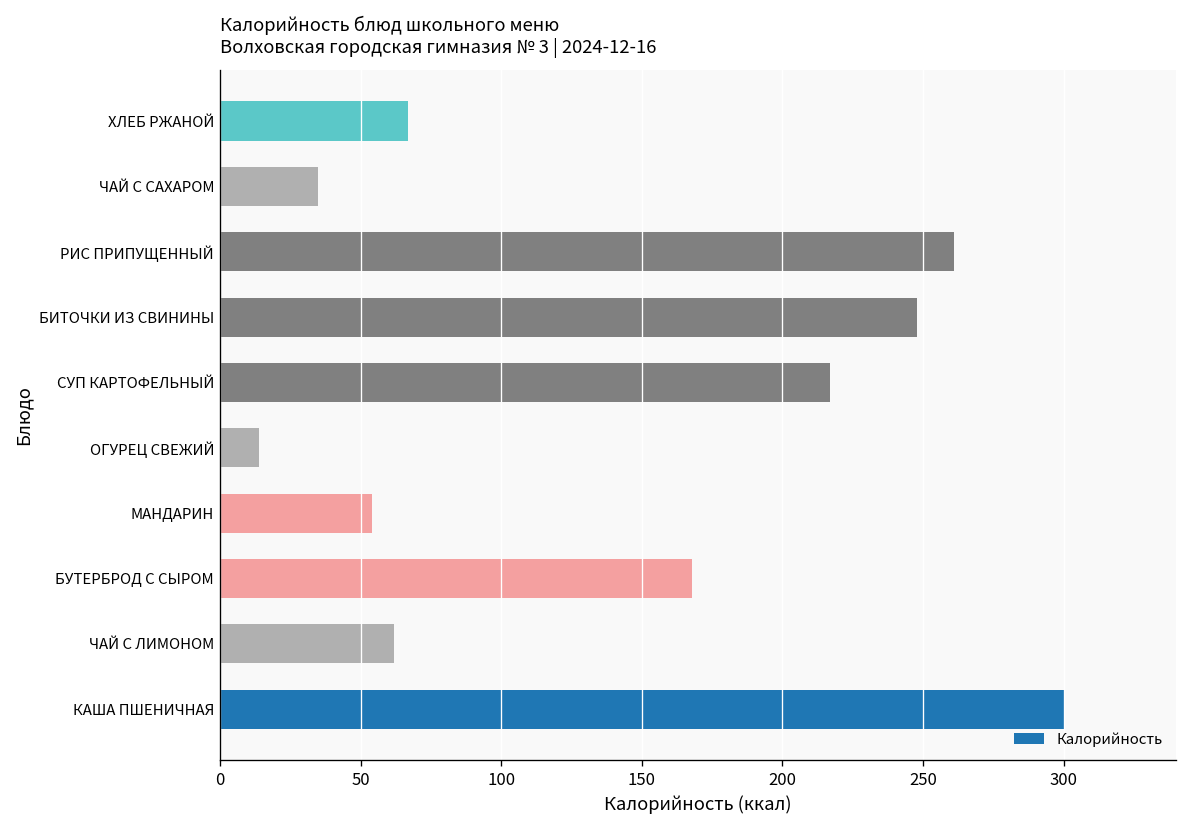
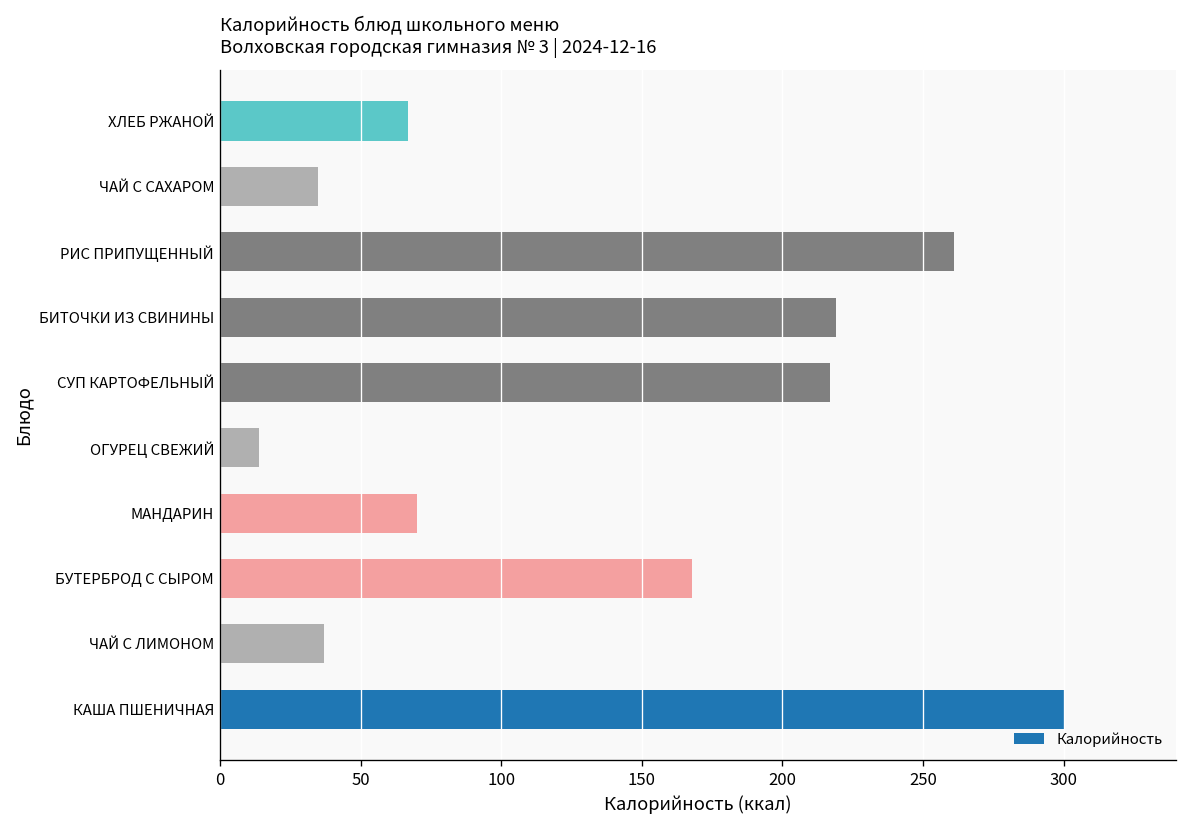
  {
    "ХЛЕБ РЖАНОЙ": 67,
    "ЧАЙ С САХАРОМ": 35,
    "РИС ПРИПУЩЕННЫЙ": 261,
-   "БИТОЧКИ ИЗ СВИНИНЫ": 248,
+   "БИТОЧКИ ИЗ СВИНИНЫ": 219,
    "СУП КАРТОФЕЛЬНЫЙ": 217,
    "ОГУРЕЦ СВЕЖИЙ": 14,
-   "МАНДАРИН": 54,
+   "МАНДАРИН": 70,
    "БУТЕРБРОД С СЫРОМ": 168,
-   "ЧАЙ С ЛИМОНОМ": 62,
+   "ЧАЙ С ЛИМОНОМ": 37,
    "КАША ПШЕНИЧНАЯ": 300
  }
